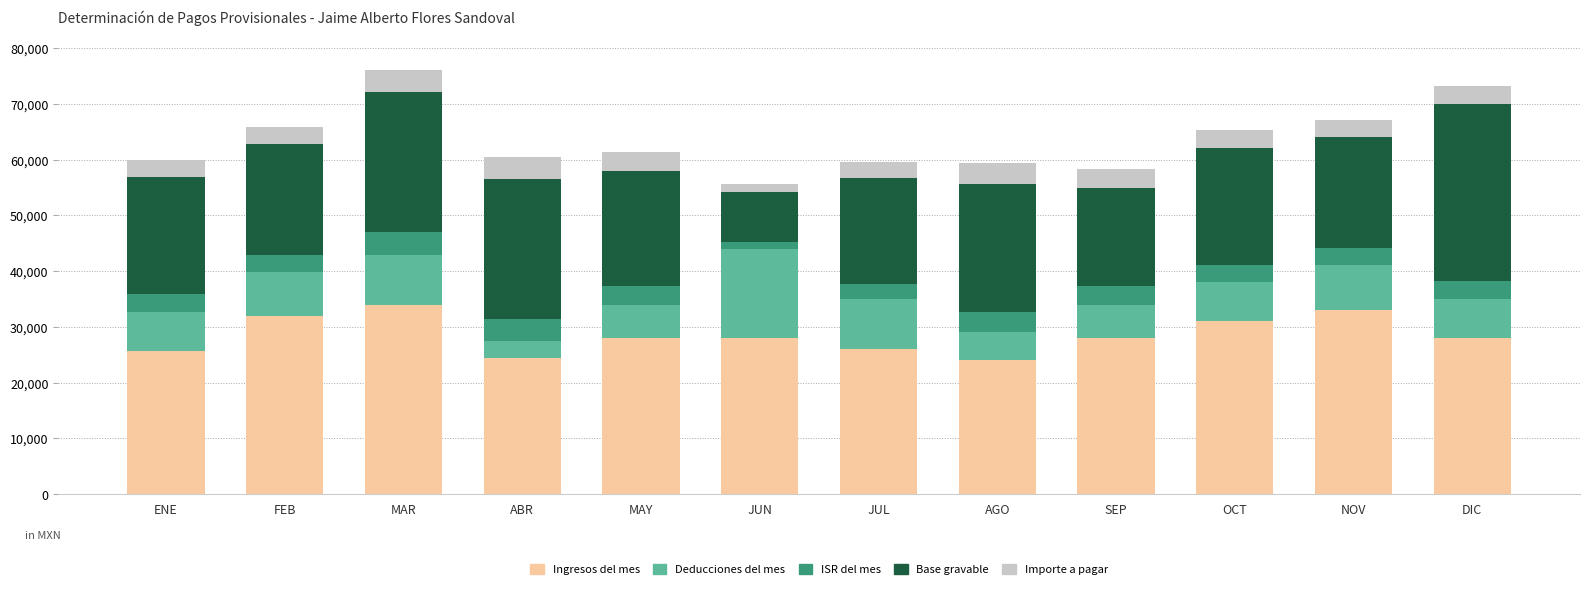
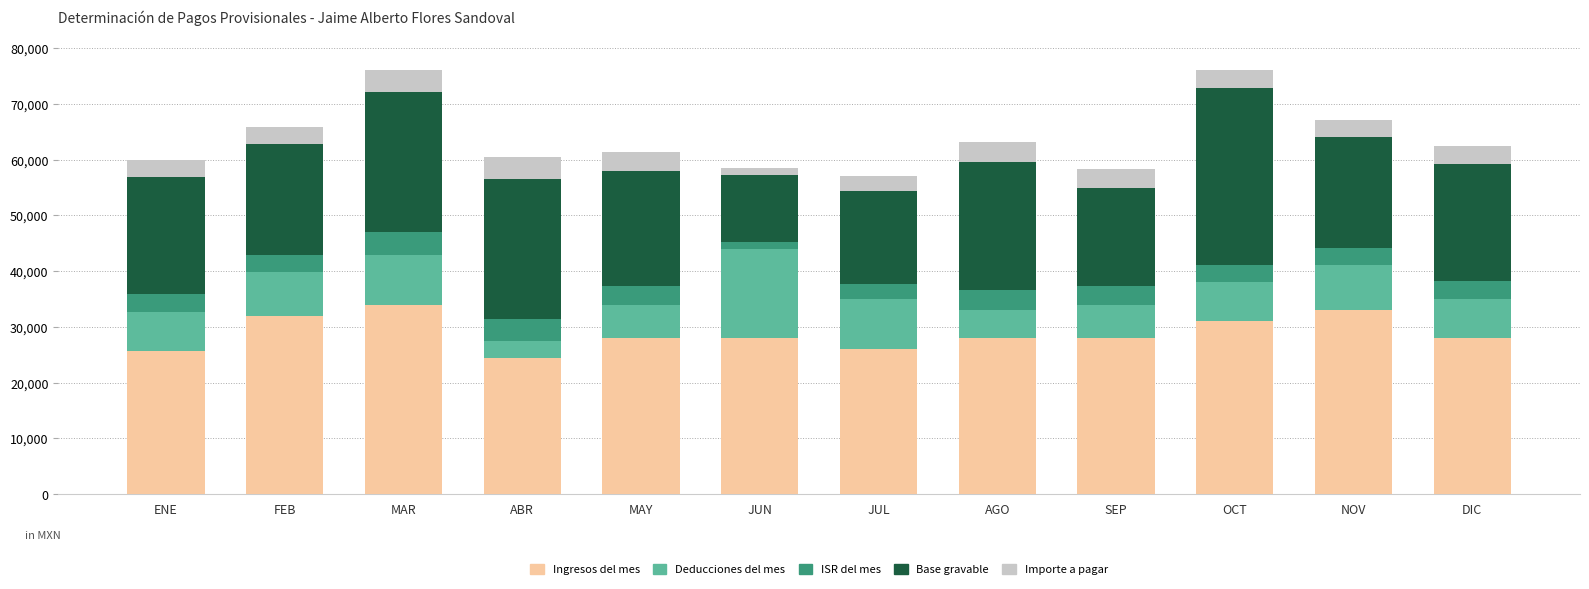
  {
    "Ingresos del mes": {
      "ENE": "26,000",
      "FEB": "32,000",
      "MAR": "34,000",
      "ABR": "24,000",
      "MAY": "28,000",
      "JUN": "28,000",
      "JUL": "26,000",
-     "AGO": "24,000",
+     "AGO": "28,000",
      "SEP": "28,000",
      "OCT": "31,000",
      "NOV": "33,000",
      "DIC": "28,000"
    },
    "Base gravable": {
      "ENE": "21,000",
      "FEB": "20,000",
      "MAR": "25,000",
      "ABR": "25,000",
      "MAY": "21,000",
-     "JUN": "9,000",
-     "JUL": "19,000",
+     "JUN": "12,000",
+     "JUL": "17,000",
      "AGO": "23,000",
      "SEP": "17,000",
-     "OCT": "21,000",
+     "OCT": "32,000",
      "NOV": "20,000",
-     "DIC": "32,000"
+     "DIC": "21,000"
    },
    "Importe a pagar": {
      "ENE": "3,000",
      "FEB": "3,000",
      "MAR": "4,000",
      "ABR": "4,000",
      "MAY": "3,000",
      "JUN": "1,000",
      "JUL": "3,000",
      "AGO": "4,000",
      "SEP": "3,000",
      "OCT": "3,000",
      "NOV": "3,000",
      "DIC": "3,000"
    }
  }
